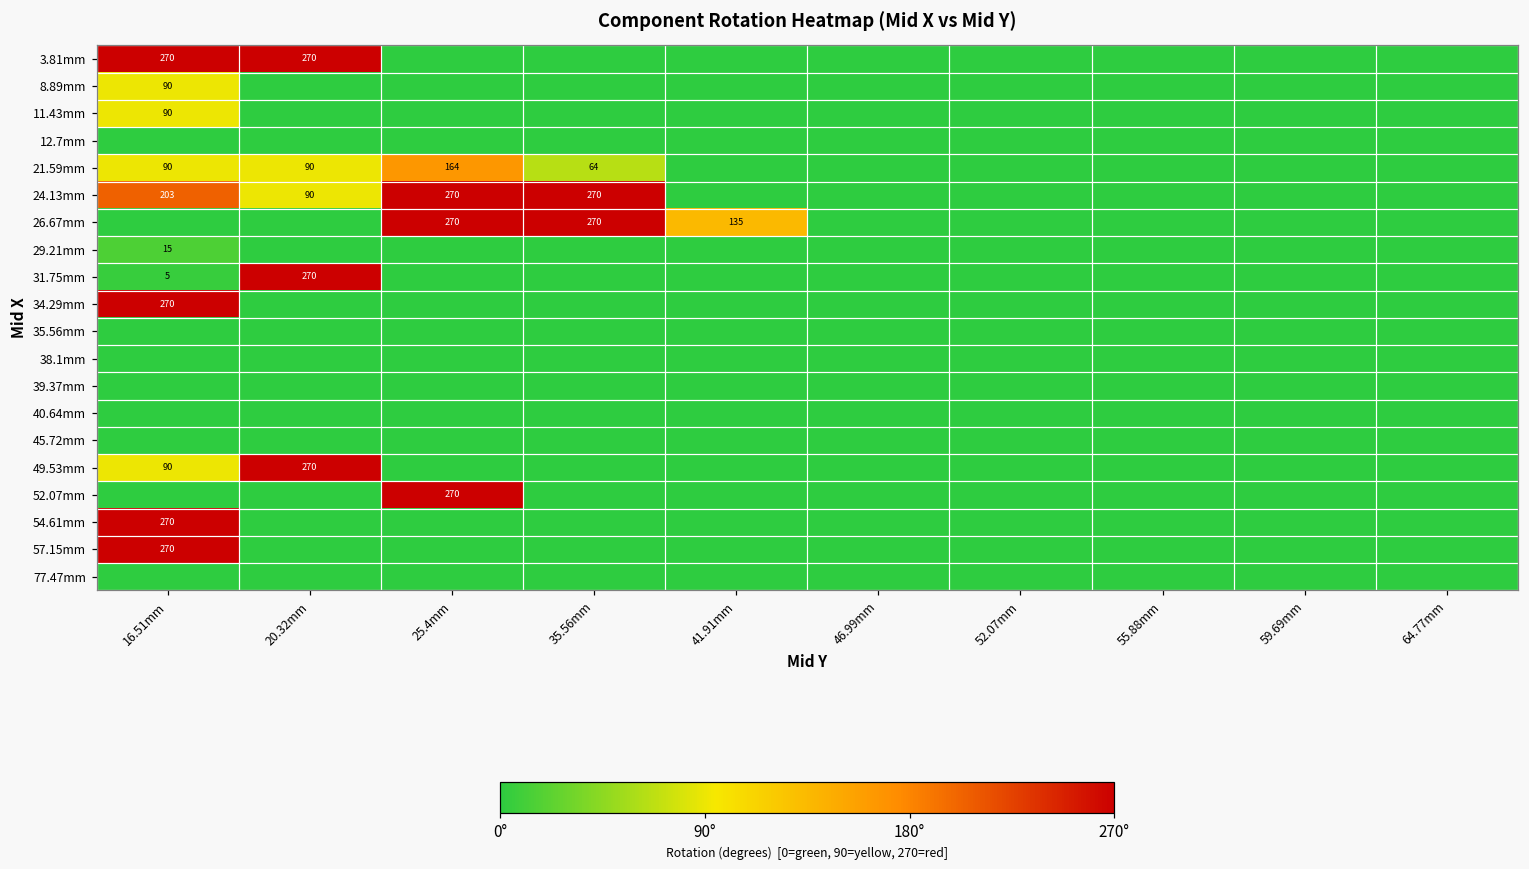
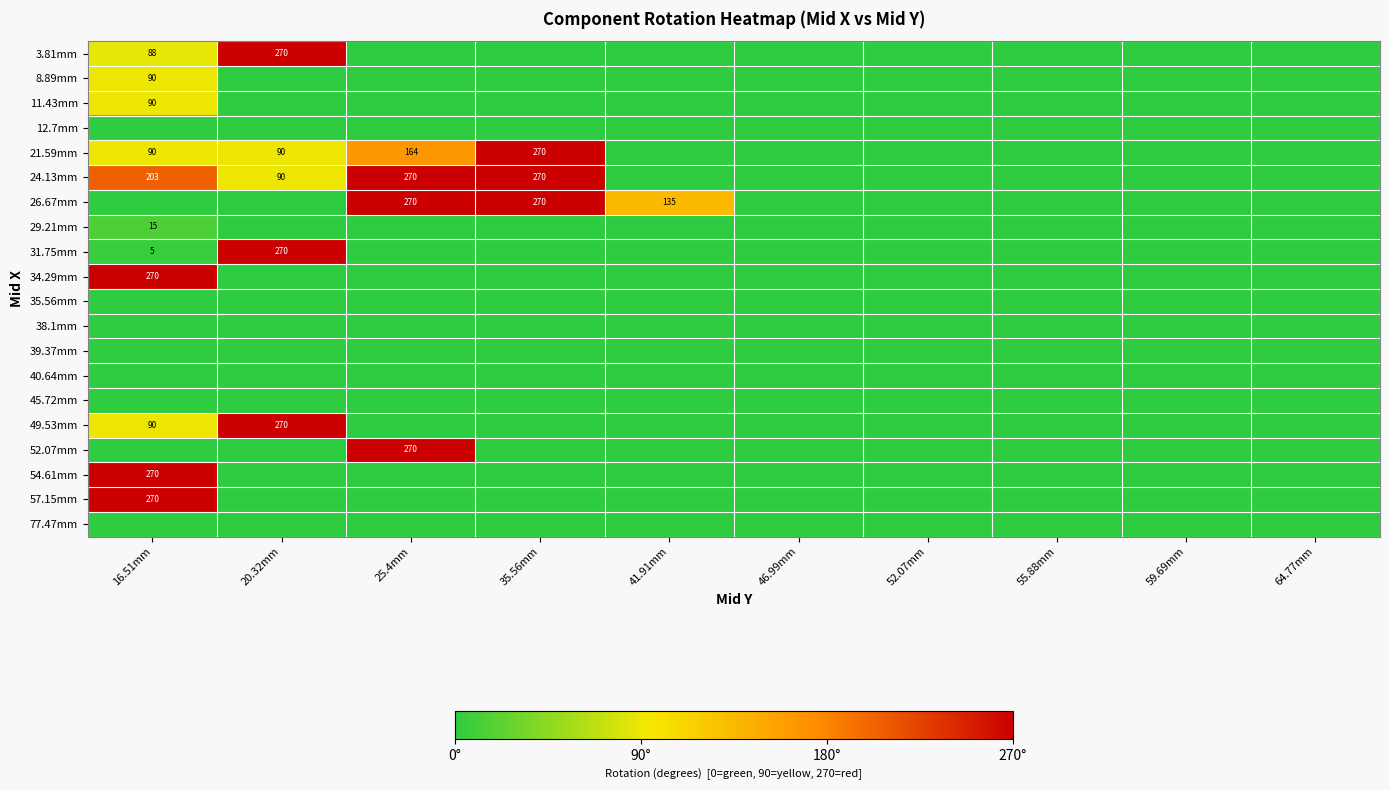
  {
    "3.81mm": {
-     "16.51mm": 270,
+     "16.51mm": 88,
      "20.32mm": 270
    },
    "8.89mm": {
      "16.51mm": 90
    },
    "11.43mm": {
      "16.51mm": 90
    },
    "21.59mm": {
      "16.51mm": 90,
      "20.32mm": 90,
      "25.4mm": 164,
-     "35.56mm": 64
+     "35.56mm": 270
    },
    "24.13mm": {
      "16.51mm": 203,
      "20.32mm": 90,
      "25.4mm": 270,
      "35.56mm": 270
    },
    "26.67mm": {
      "25.4mm": 270,
      "35.56mm": 270,
      "41.91mm": 135
    },
    "29.21mm": {
      "16.51mm": 15
    },
    "31.75mm": {
      "16.51mm": 5,
      "20.32mm": 270
    },
    "34.29mm": {
      "16.51mm": 270
    },
    "49.53mm": {
      "16.51mm": 90,
      "20.32mm": 270
    },
    "52.07mm": {
      "25.4mm": 270
    },
    "54.61mm": {
      "16.51mm": 270
    },
    "57.15mm": {
      "16.51mm": 270
    }
  }
